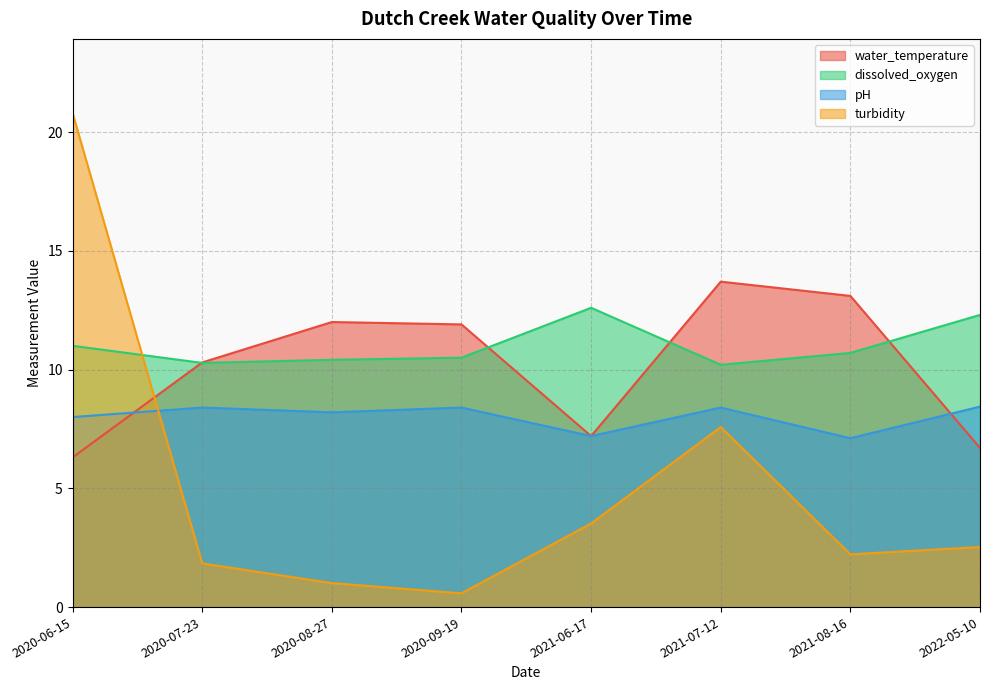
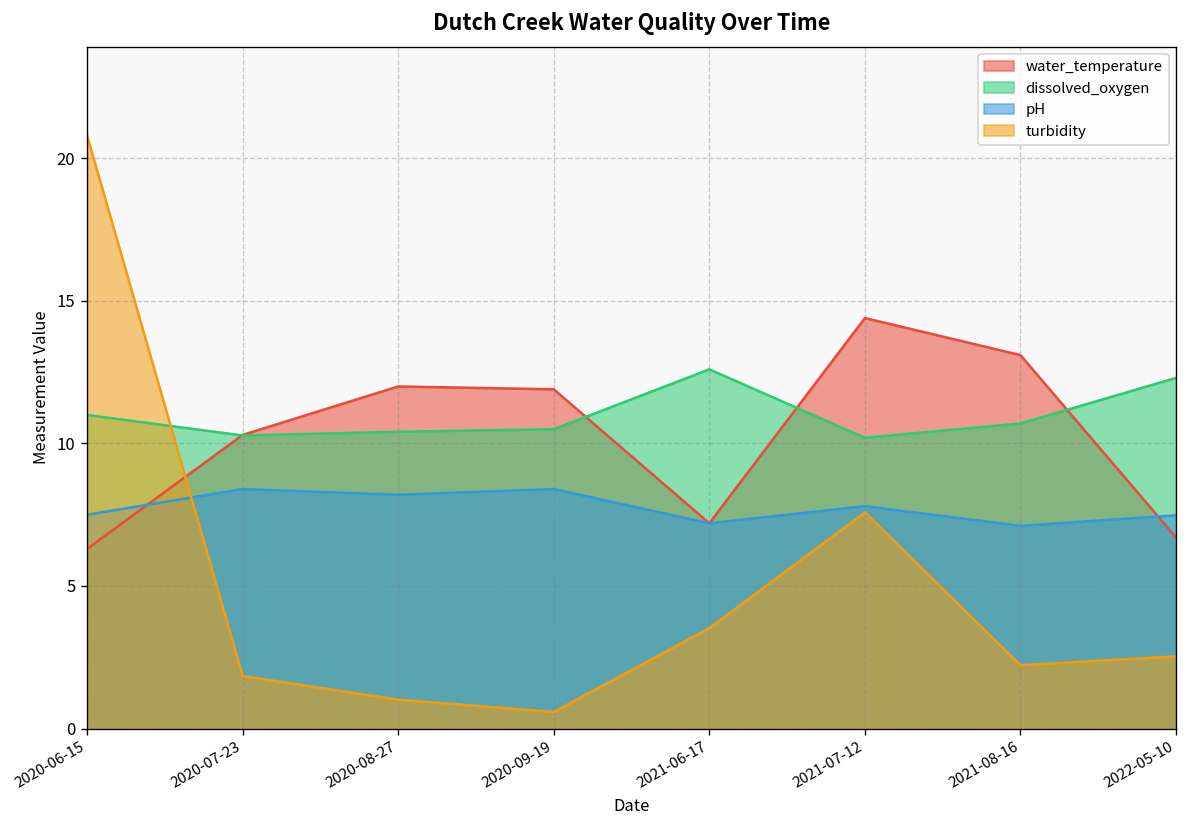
  {
    "water_temperature": {
      "2020-06-15": 6.3,
      "2020-08-27": 12.0,
      "2020-09-19": 11.9,
-     "2021-07-12": 13.7,
+     "2021-07-12": 14.4,
      "2021-08-16": 13.1,
      "2022-05-10": 6.7
    },
    "dissolved_oxygen": {
      "2020-06-15": 11.0,
      "2020-08-27": 10.4,
      "2020-09-19": 10.5,
      "2021-06-17": 12.6,
      "2021-07-12": 10.2,
      "2021-08-16": 10.7,
      "2022-05-10": 12.3
    },
    "pH": {
-     "2020-06-15": 8.0,
+     "2020-06-15": 7.5,
      "2020-07-23": 8.4,
      "2020-08-27": 8.2,
      "2020-09-19": 8.4,
-     "2021-07-12": 8.4,
+     "2021-07-12": 7.8,
      "2021-08-16": 7.1,
-     "2022-05-10": 8.4
+     "2022-05-10": 7.5
    },
    "turbidity": {
      "2020-06-15": 20.8,
      "2020-07-23": 1.8,
      "2020-08-27": 1.0,
      "2020-09-19": 0.6,
      "2021-06-17": 3.5,
      "2021-07-12": 7.6,
      "2021-08-16": 2.2,
      "2022-05-10": 2.5
    }
  }
